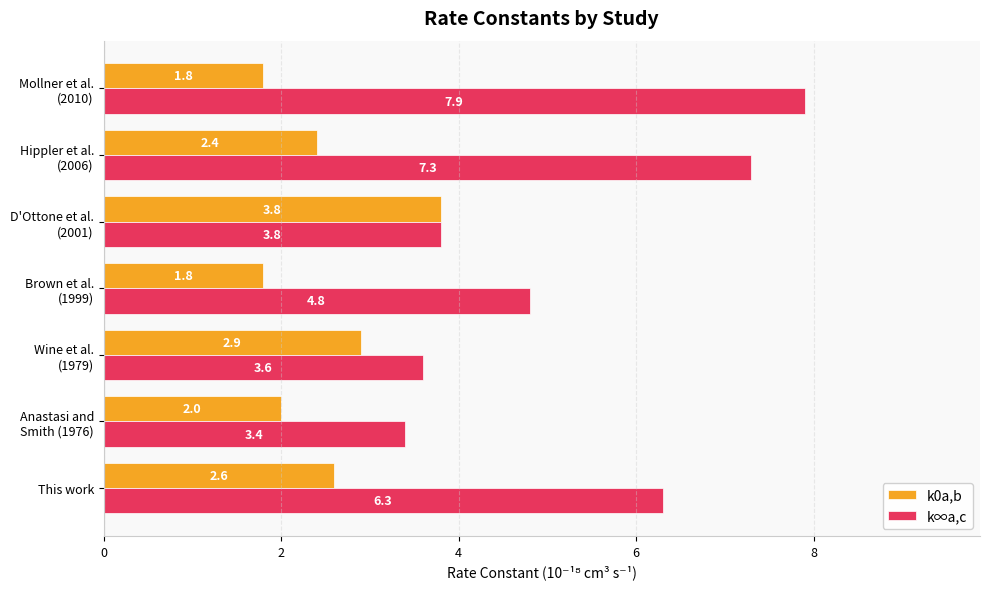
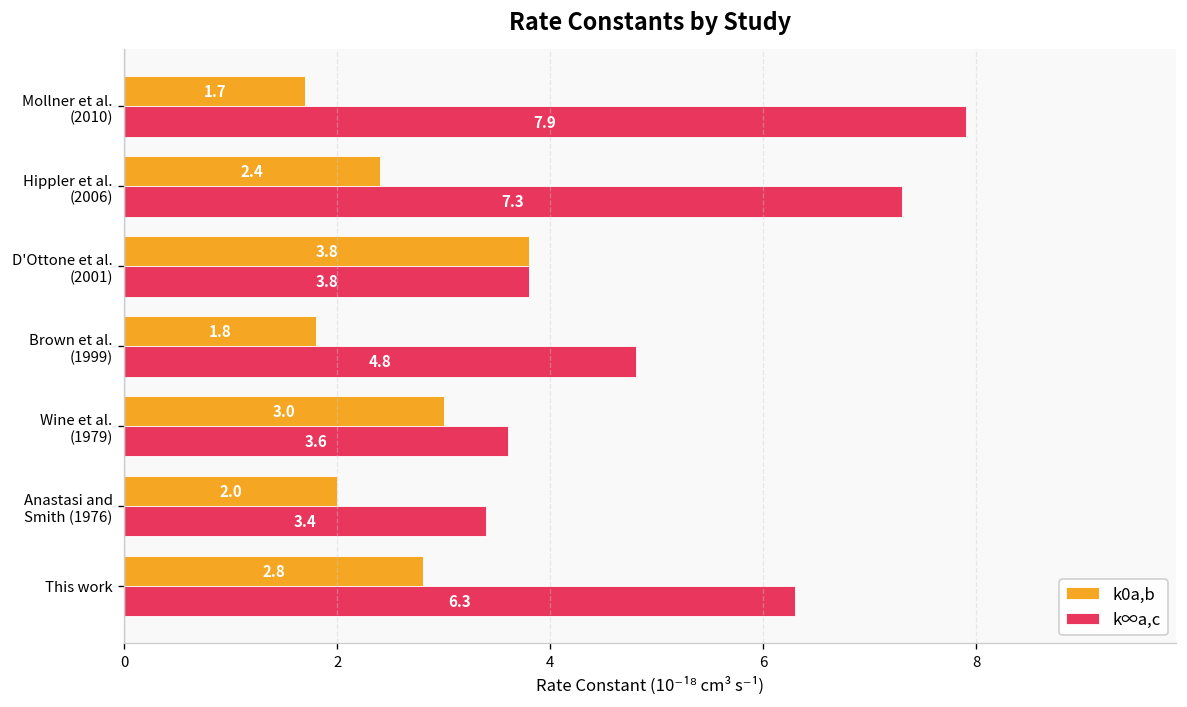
  {
    "k0a,b": {
-     "Mollner et al. (2010)": 1.8,
+     "Mollner et al. (2010)": 1.7,
      "Hippler et al. (2006)": 2.4,
      "D'Ottone et al. (2001)": 3.8,
      "Brown et al. (1999)": 1.8,
-     "Wine et al. (1979)": 2.9,
+     "Wine et al. (1979)": 3.0,
      "Anastasi and Smith (1976)": 2.0,
-     "This work": 2.6
+     "This work": 2.8
    },
    "k∞a,c": {
      "Mollner et al. (2010)": 7.9,
      "Hippler et al. (2006)": 7.3,
      "D'Ottone et al. (2001)": 3.8,
      "Brown et al. (1999)": 4.8,
      "Wine et al. (1979)": 3.6,
      "Anastasi and Smith (1976)": 3.4,
      "This work": 6.3
    }
  }
